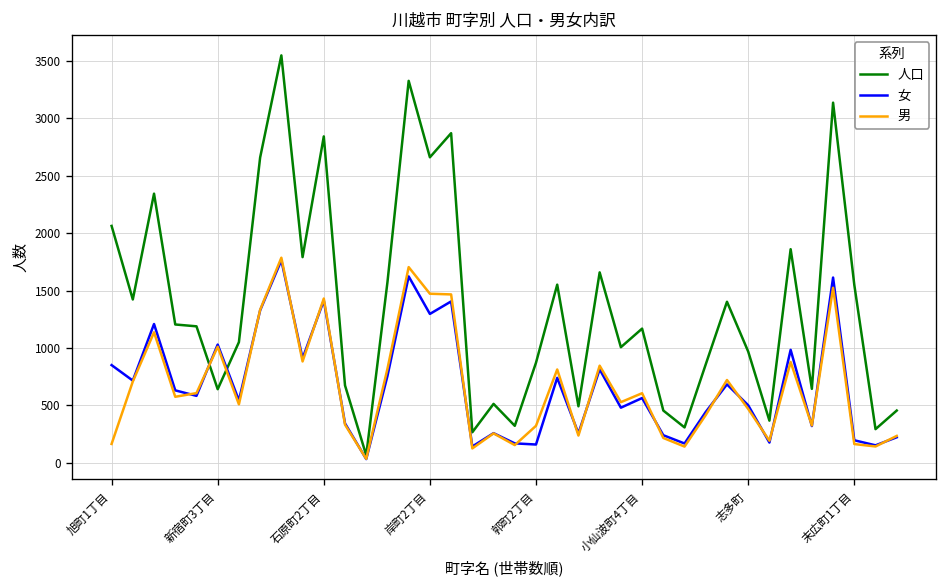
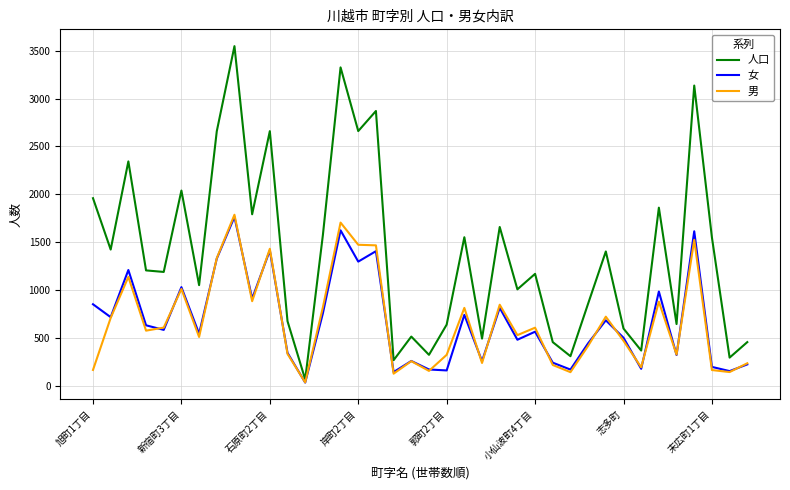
  {
    "人口": {
-     "旭町1丁目": 2100,
-     "新宿町3丁目": 600,
-     "石原町2丁目": 2800,
+     "旭町1丁目": 2000,
+     "新宿町3丁目": 2000,
+     "石原町2丁目": 2700,
      "岸町2丁目": 2700,
-     "郭町2丁目": 900,
+     "郭町2丁目": 600,
      "小仙波町4丁目": 1200,
-     "志多町": 1000,
+     "志多町": 600,
      "末広町1丁目": 1500
    },
    "女": {
      "旭町1丁目": 900,
      "岸町2丁目": 1300,
      "郭町2丁目": 200,
      "小仙波町4丁目": 600,
      "志多町": 500,
      "末広町1丁目": 200
    },
    "男": {
      "旭町1丁目": 200,
      "岸町2丁目": 1500,
      "郭町2丁目": 300,
      "小仙波町4丁目": 600,
      "志多町": 500,
      "末広町1丁目": 200
    }
  }
